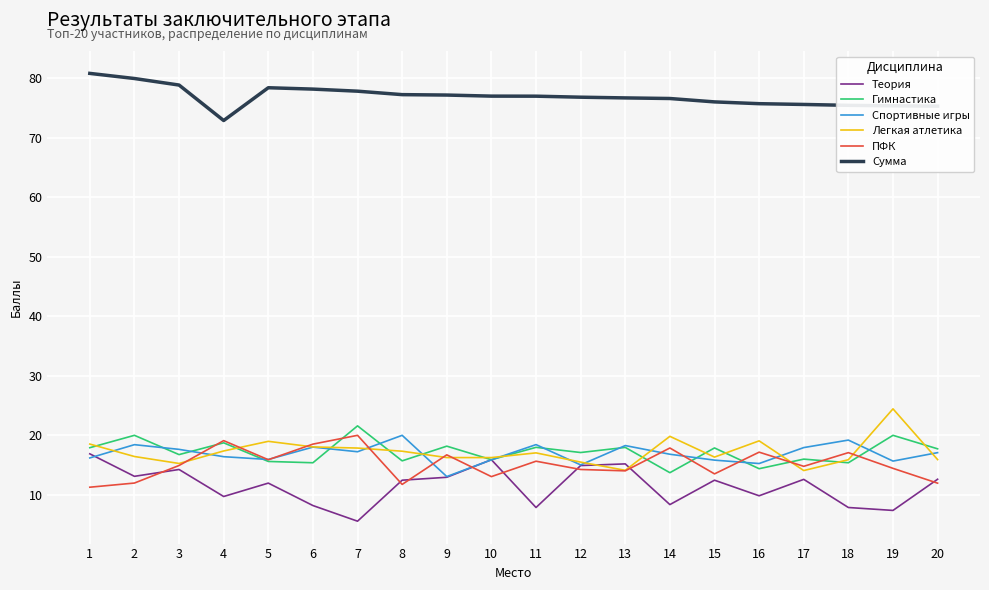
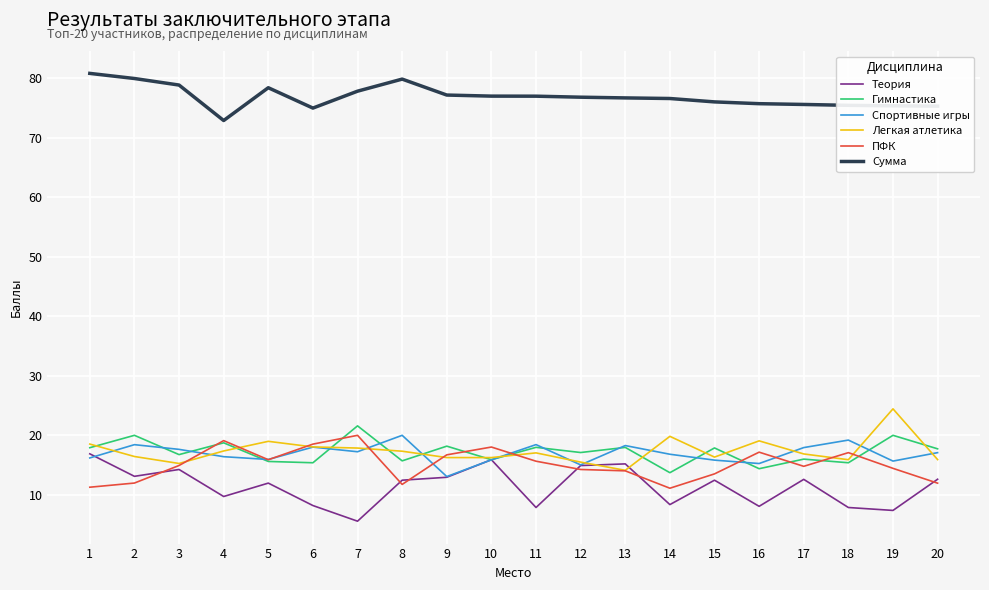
  {
    "Теория": {
      "1": 17,
      "2": 13,
      "3": 14,
      "4": 10,
      "5": 12,
      "6": 8,
      "7": 6,
      "8": 12,
      "11": 8,
      "13": 15,
      "14": 8,
      "15": 12,
-     "16": 10,
+     "16": 8,
      "17": 13,
      "18": 8,
      "19": 7,
      "20": 13
    },
    "Гимнастика": {
      "1": 18,
      "2": 20,
      "3": 17,
      "6": 15,
      "7": 22,
      "8": 16,
      "9": 18,
      "11": 18,
      "12": 17,
      "14": 14,
      "15": 18,
      "16": 14,
      "17": 16,
      "18": 15,
      "19": 20,
      "20": 18
    },
    "Спортивные игры": {
      "1": 16,
      "2": 18,
      "3": 18,
      "4": 16,
      "7": 17,
      "8": 20,
      "11": 18,
      "14": 17,
      "15": 16,
      "16": 15,
      "17": 18,
      "18": 19,
      "19": 16,
      "20": 17
    },
    "Легкая атлетика": {
      "1": 19,
      "2": 16,
      "4": 17,
      "5": 19,
      "7": 18,
      "8": 17,
      "9": 16,
      "11": 17,
      "12": 16,
      "14": 20,
      "15": 16,
      "16": 19,
-     "17": 14,
+     "17": 17,
      "18": 16,
      "19": 24,
      "20": 16
    },
    "ПФК": {
      "1": 11,
      "2": 12,
      "6": 19,
      "7": 20,
      "8": 12,
      "9": 17,
-     "10": 13,
+     "10": 18,
      "11": 16,
      "12": 14,
-     "14": 18,
+     "14": 11,
      "15": 14,
      "16": 17,
      "17": 15,
      "18": 17,
      "19": 14,
      "20": 12
    },
    "Сумма": {
      "1": 81,
      "2": 80,
      "3": 79,
      "4": 73,
      "5": 78,
-     "6": 78,
+     "6": 75,
      "7": 78,
-     "8": 77,
+     "8": 80,
      "9": 77,
      "10": 77,
      "11": 77,
      "12": 77,
      "13": 77,
      "14": 77,
      "15": 76,
      "16": 76,
      "17": 76
    }
  }
